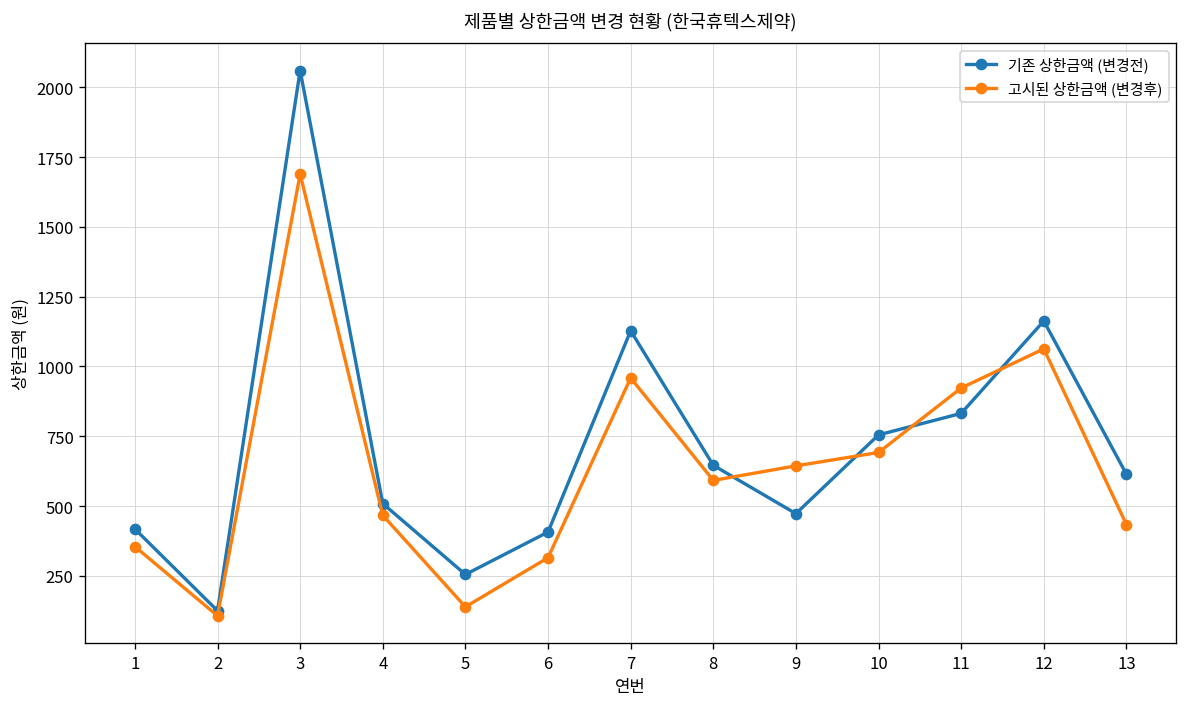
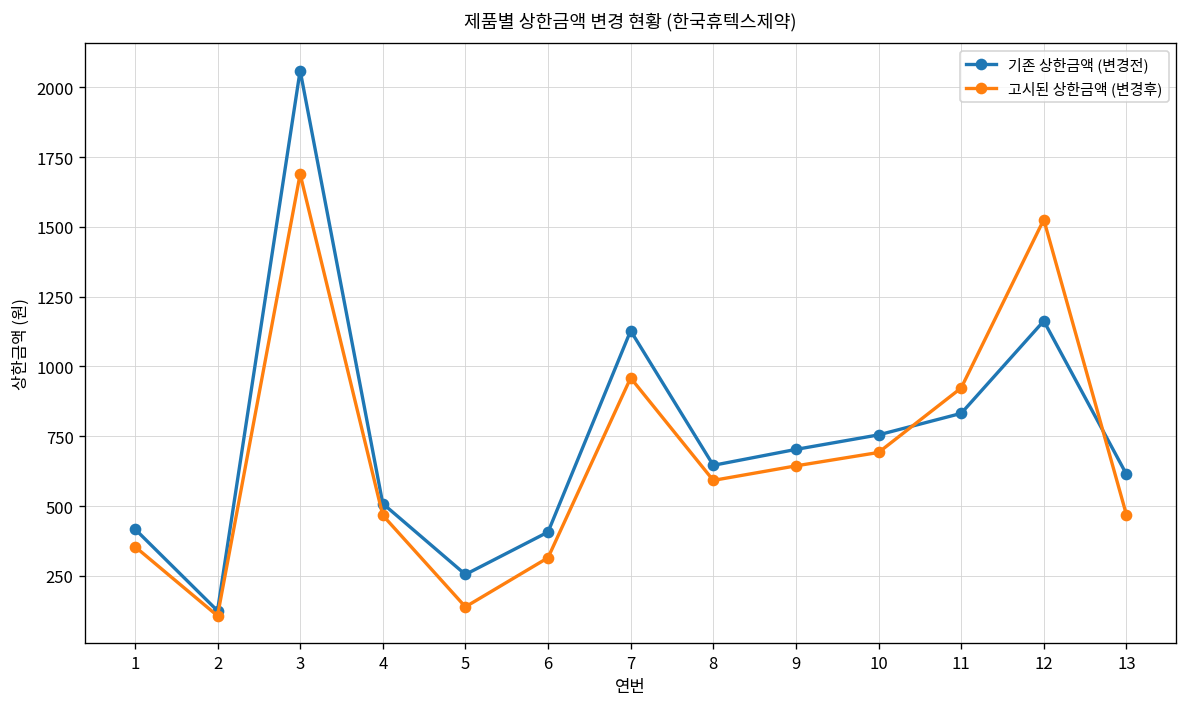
  {
    "기존 상한금액 (변경전)": {
      "1": 420,
      "2": 130,
      "3": 2060,
      "4": 510,
      "5": 260,
      "6": 410,
      "7": 1130,
      "8": 650,
-     "9": 470,
+     "9": 700,
      "10": 760,
      "11": 830,
      "12": 1160,
      "13": 610
    },
    "고시된 상한금액 (변경후)": {
      "1": 360,
      "2": 110,
      "3": 1690,
      "4": 470,
      "5": 140,
      "6": 320,
      "7": 960,
      "8": 590,
      "9": 640,
      "10": 690,
      "11": 920,
-     "12": 1060,
-     "13": 430
+     "12": 1530,
+     "13": 470
    }
  }
